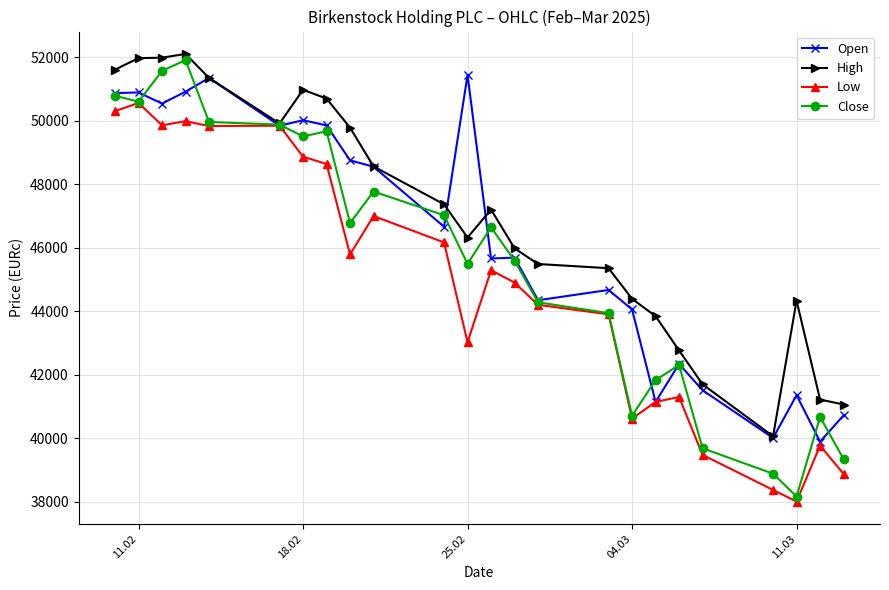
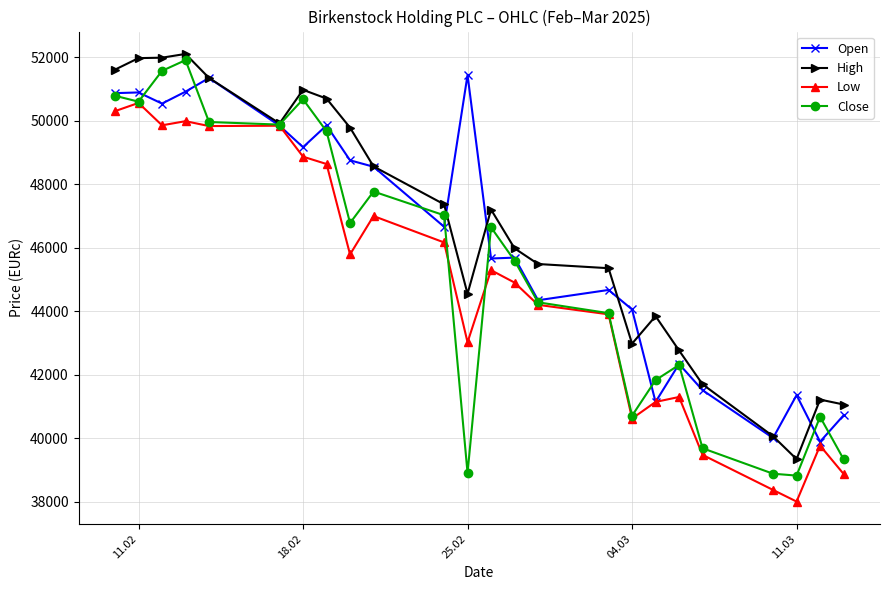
  {
    "Open": {
      "11.02": 50900,
-     "18.02": 50000,
+     "18.02": 49200,
      "25.02": 51400,
      "04.03": 44100,
      "11.03": 41400
    },
    "High": {
      "11.02": 52000,
      "18.02": 51000,
-     "25.02": 46300,
-     "04.03": 44400,
-     "11.03": 44300
+     "25.02": 44500,
+     "04.03": 43000,
+     "11.03": 39300
    },
    "Low": {
      "18.02": 48900,
      "25.02": 43000,
      "04.03": 40600,
      "11.03": 38000
    },
    "Close": {
-     "18.02": 49500,
-     "25.02": 45500,
+     "18.02": 50700,
+     "25.02": 38900,
      "04.03": 40700,
-     "11.03": 38200
+     "11.03": 38800
    }
  }
